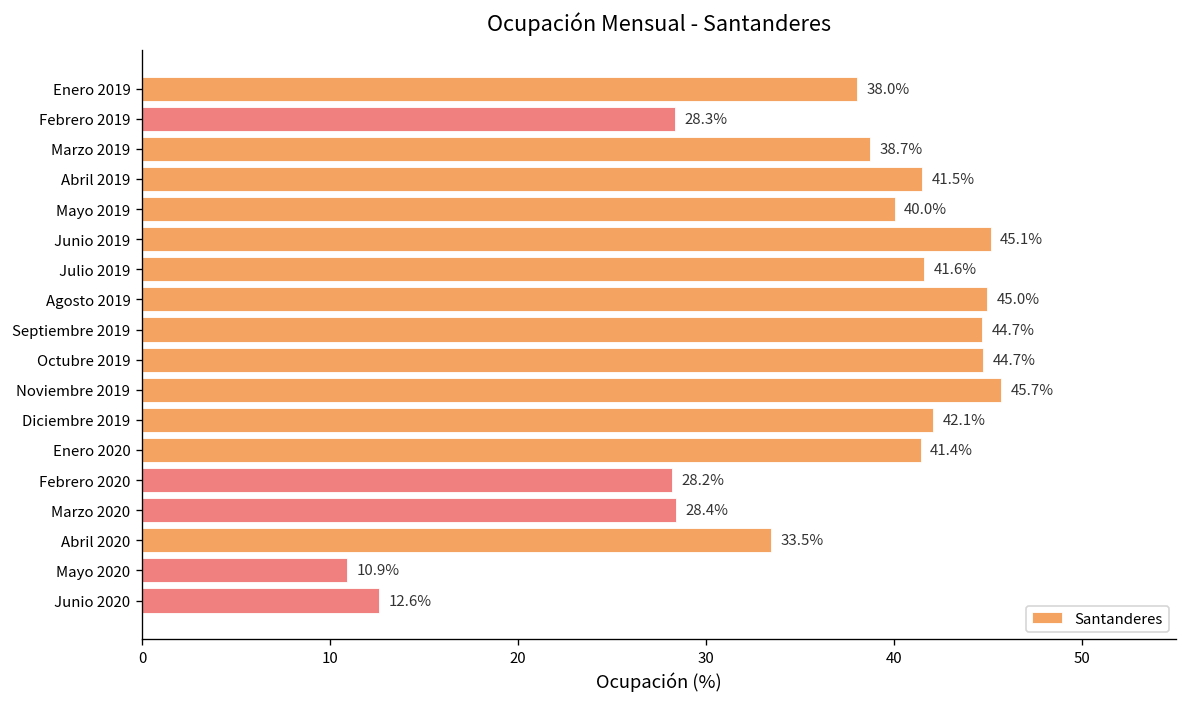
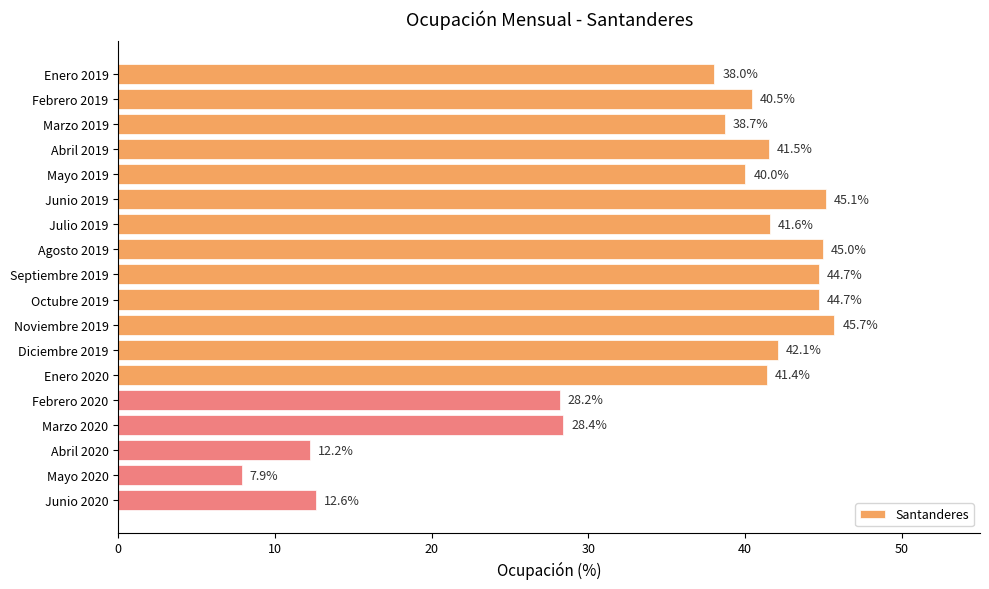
  {
    "Enero 2019": "38.0%",
-   "Febrero 2019": "28.3%",
+   "Febrero 2019": "40.5%",
    "Marzo 2019": "38.7%",
    "Abril 2019": "41.5%",
    "Mayo 2019": "40.0%",
    "Junio 2019": "45.1%",
    "Julio 2019": "41.6%",
    "Agosto 2019": "45.0%",
    "Septiembre 2019": "44.7%",
    "Octubre 2019": "44.7%",
    "Noviembre 2019": "45.7%",
    "Diciembre 2019": "42.1%",
    "Enero 2020": "41.4%",
    "Febrero 2020": "28.2%",
    "Marzo 2020": "28.4%",
-   "Abril 2020": "33.5%",
-   "Mayo 2020": "10.9%",
+   "Abril 2020": "12.2%",
+   "Mayo 2020": "7.9%",
    "Junio 2020": "12.6%"
  }
